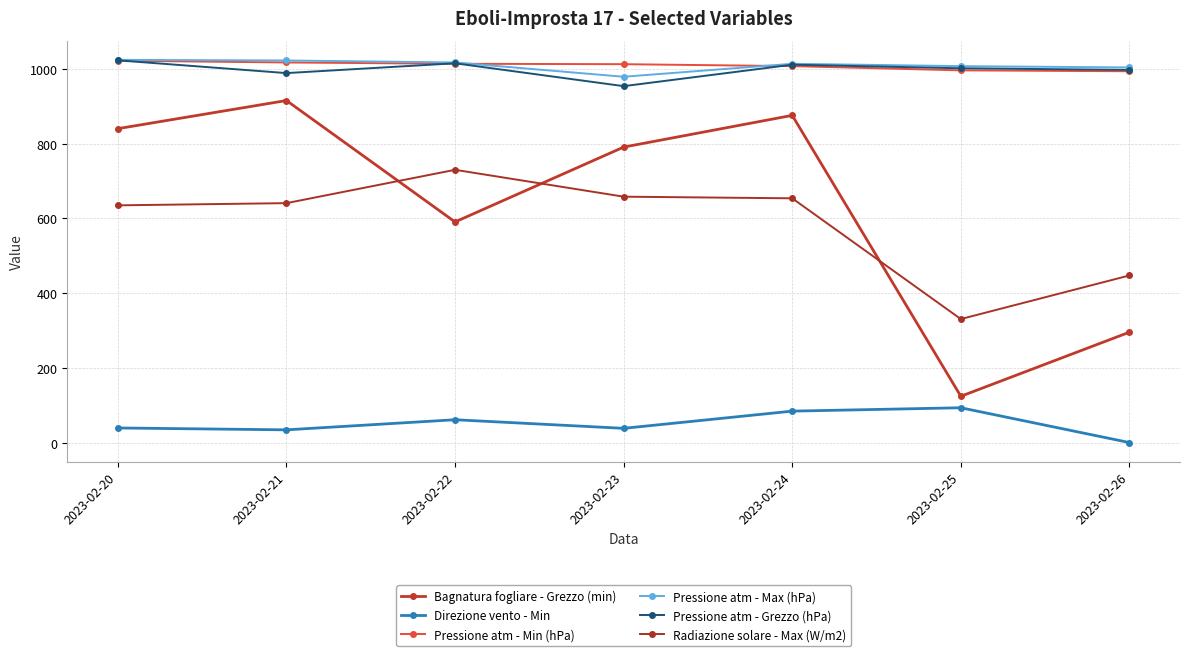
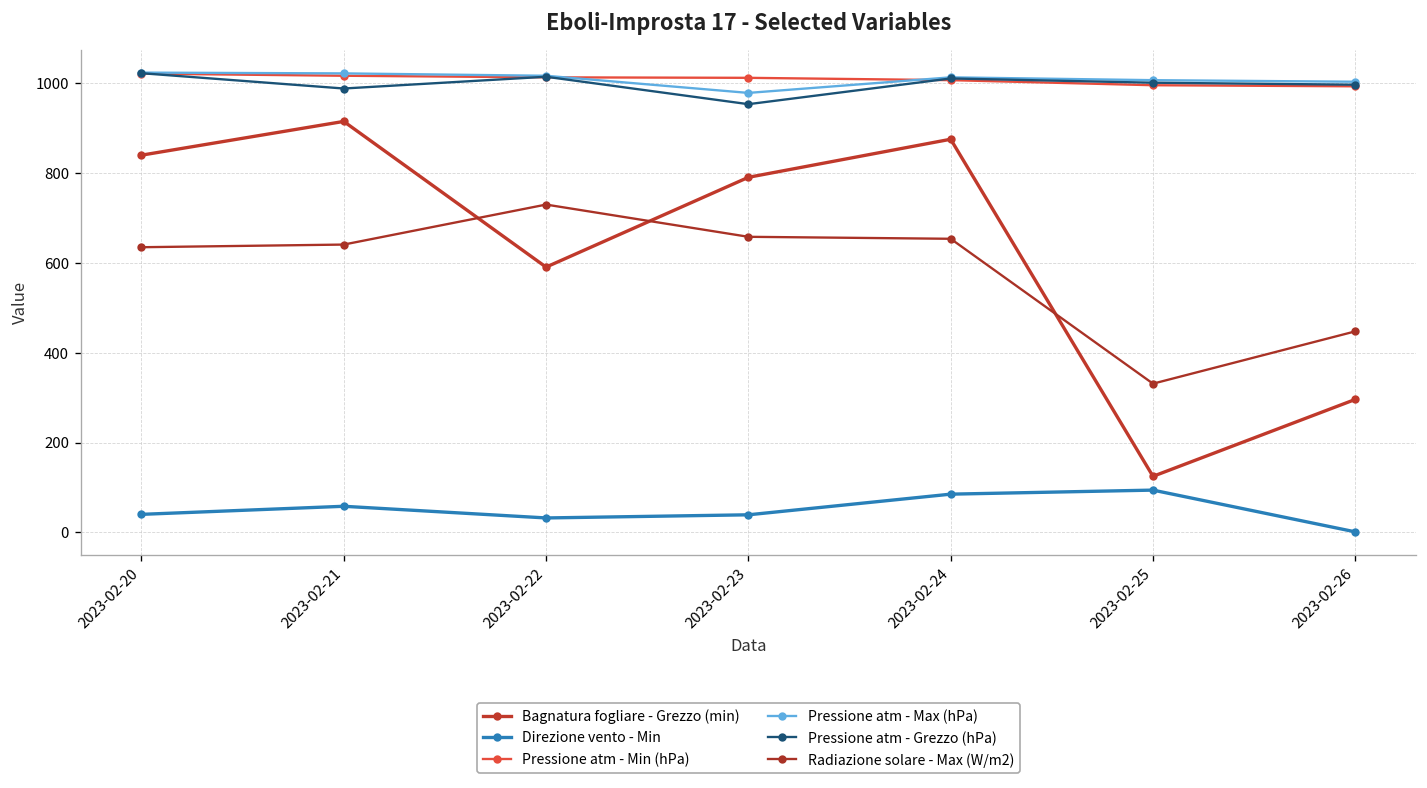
  {
    "Direzione vento - Min": {
      "2023-02-20": 40,
-     "2023-02-21": 40,
-     "2023-02-22": 60,
+     "2023-02-21": 60,
+     "2023-02-22": 30,
      "2023-02-23": 40,
      "2023-02-24": 90,
      "2023-02-25": 90,
      "2023-02-26": 0
    },
    "Pressione atm - Max (hPa)": {
      "2023-02-23": 980
    },
    "Pressione atm - Grezzo (hPa)": {
      "2023-02-21": 990,
      "2023-02-23": 950
    }
  }
